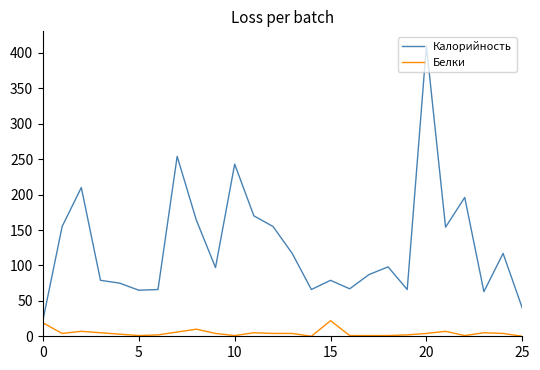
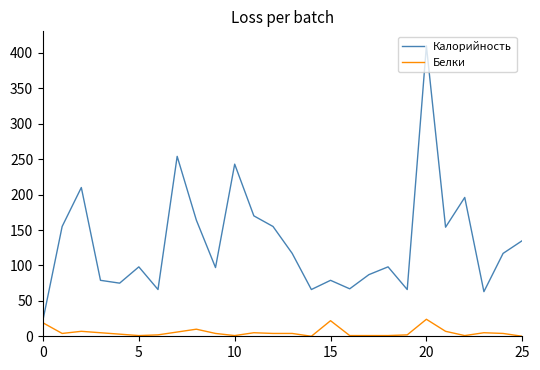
  {
    "Калорийность": {
      "0": 20,
-     "5": 70,
+     "5": 100,
      "10": 240,
      "15": 80,
-     "25": 40
+     "25": 140
    },
    "Белки": {
      "0": 20,
      "5": 0,
      "10": 0,
      "15": 20,
-     "20": 0,
+     "20": 20,
      "25": 0
    }
  }
